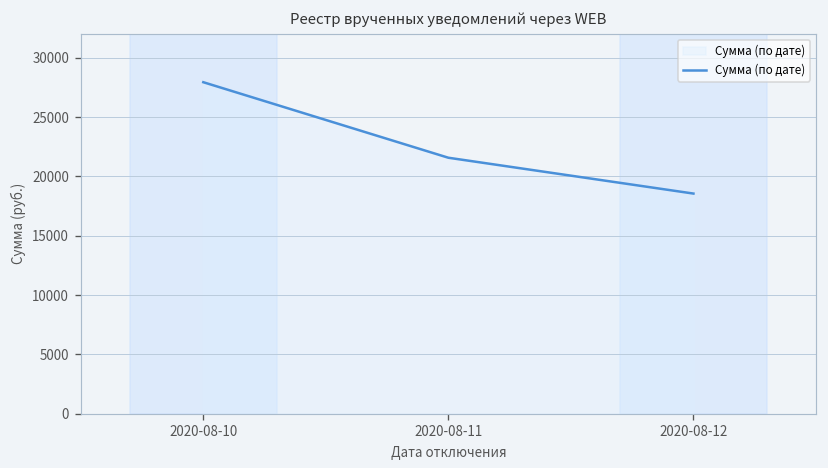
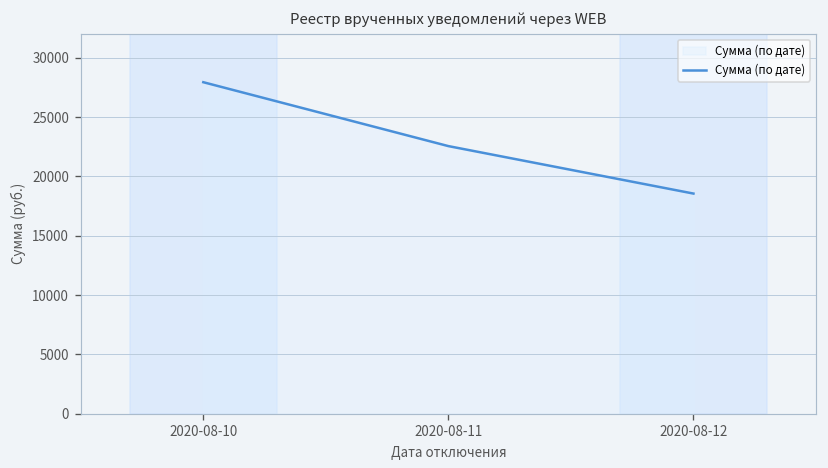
  {
    "2020-08-10": 28000,
-   "2020-08-11": 22000,
+   "2020-08-11": 23000,
    "2020-08-12": 19000
  }
